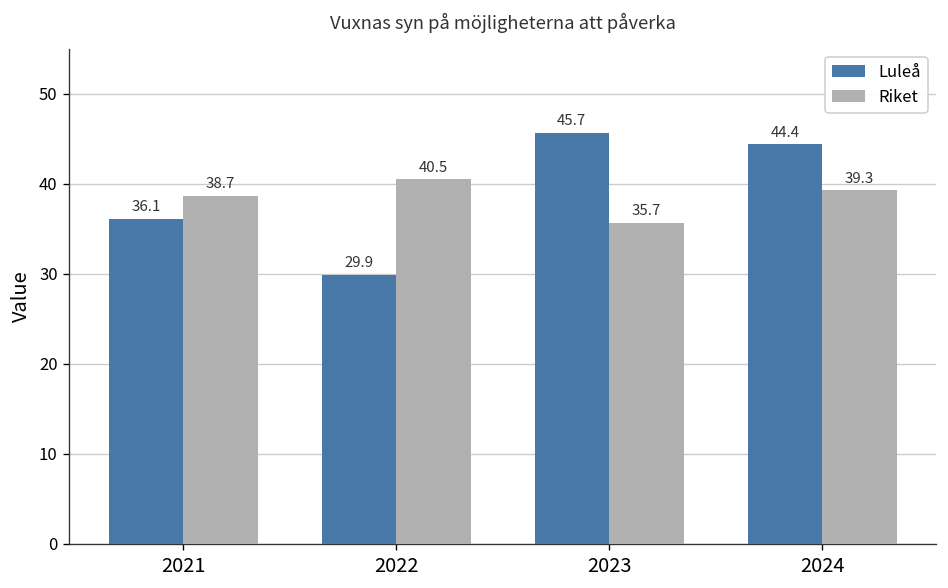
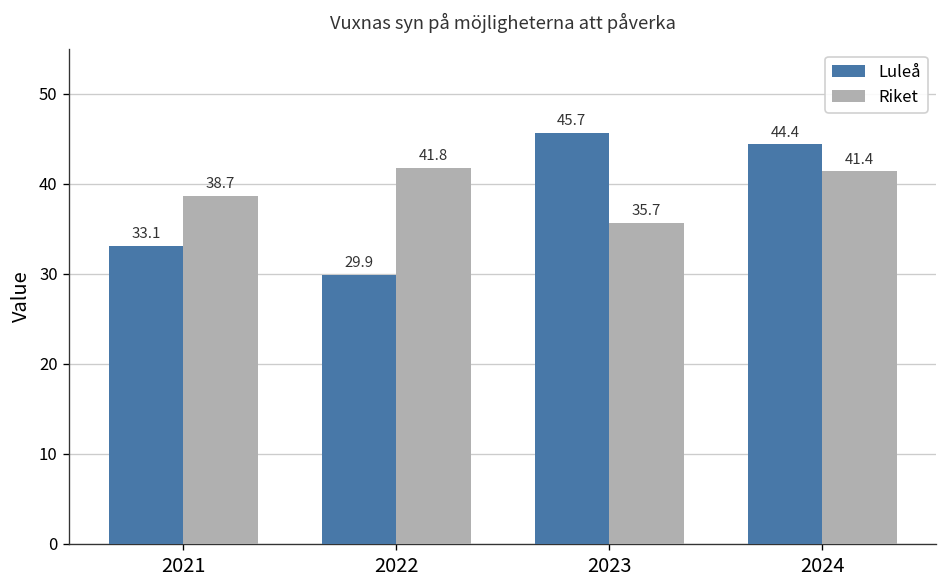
  {
    "Luleå": {
-     "2021": 36.1,
+     "2021": 33.1,
      "2022": 29.9,
      "2023": 45.7,
      "2024": 44.4
    },
    "Riket": {
      "2021": 38.7,
-     "2022": 40.5,
+     "2022": 41.8,
      "2023": 35.7,
-     "2024": 39.3
+     "2024": 41.4
    }
  }
